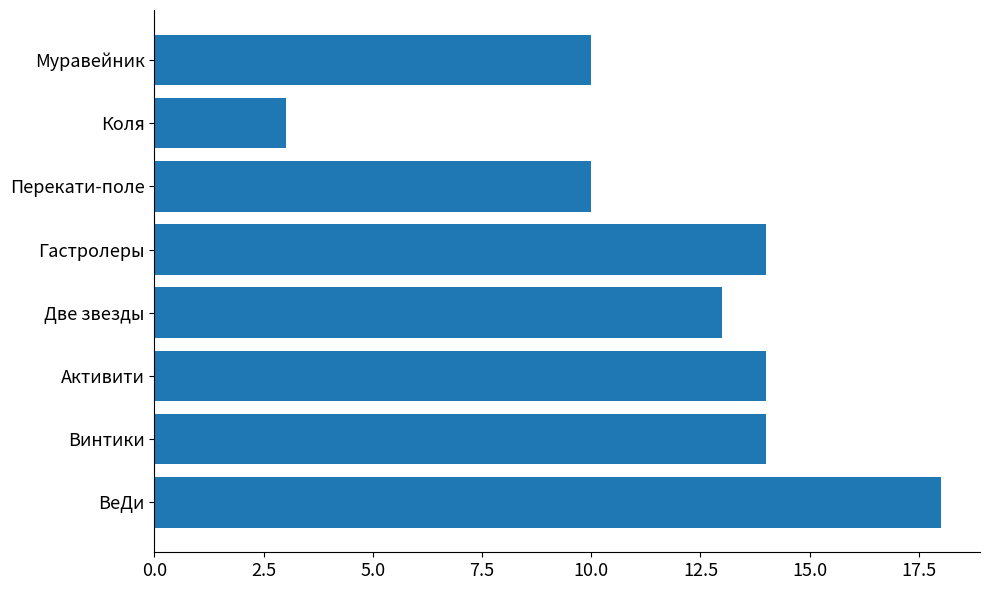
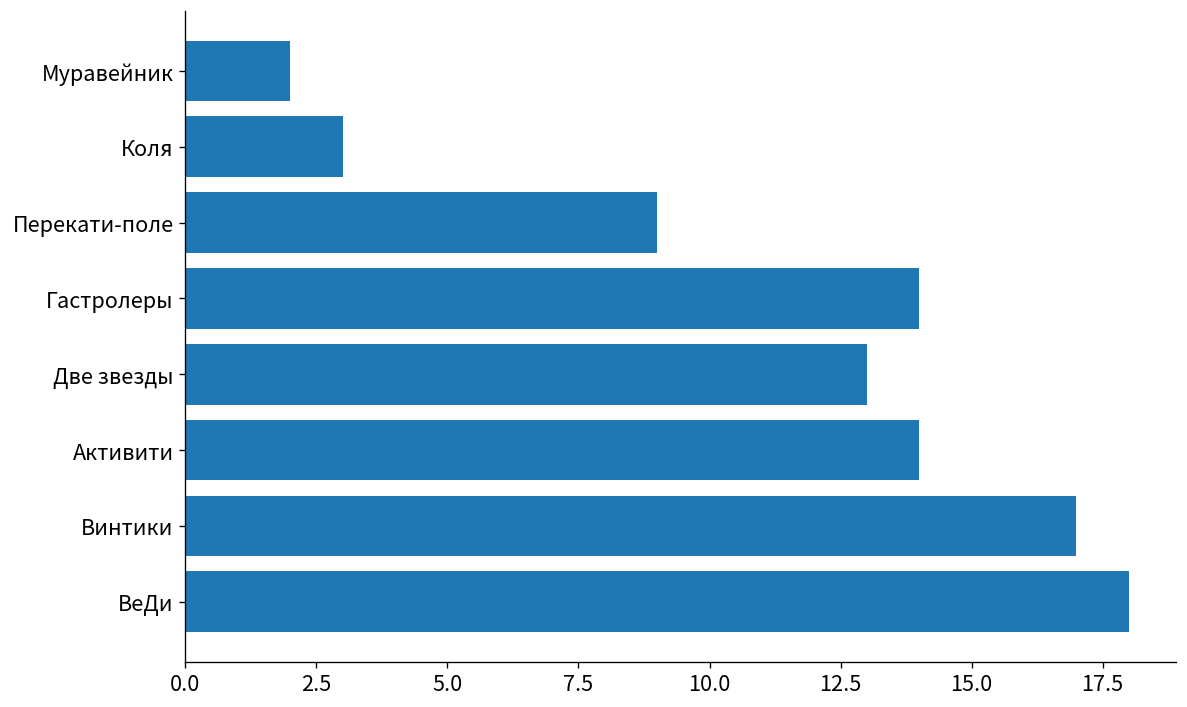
  {
-   "Муравейник": 10,
+   "Муравейник": 2,
    "Коля": 3,
-   "Перекати-поле": 10,
+   "Перекати-поле": 9,
    "Гастролеры": 14,
    "Две звезды": 13,
    "Активити": 14,
-   "Винтики": 14,
+   "Винтики": 17,
    "ВеДи": 18
  }
